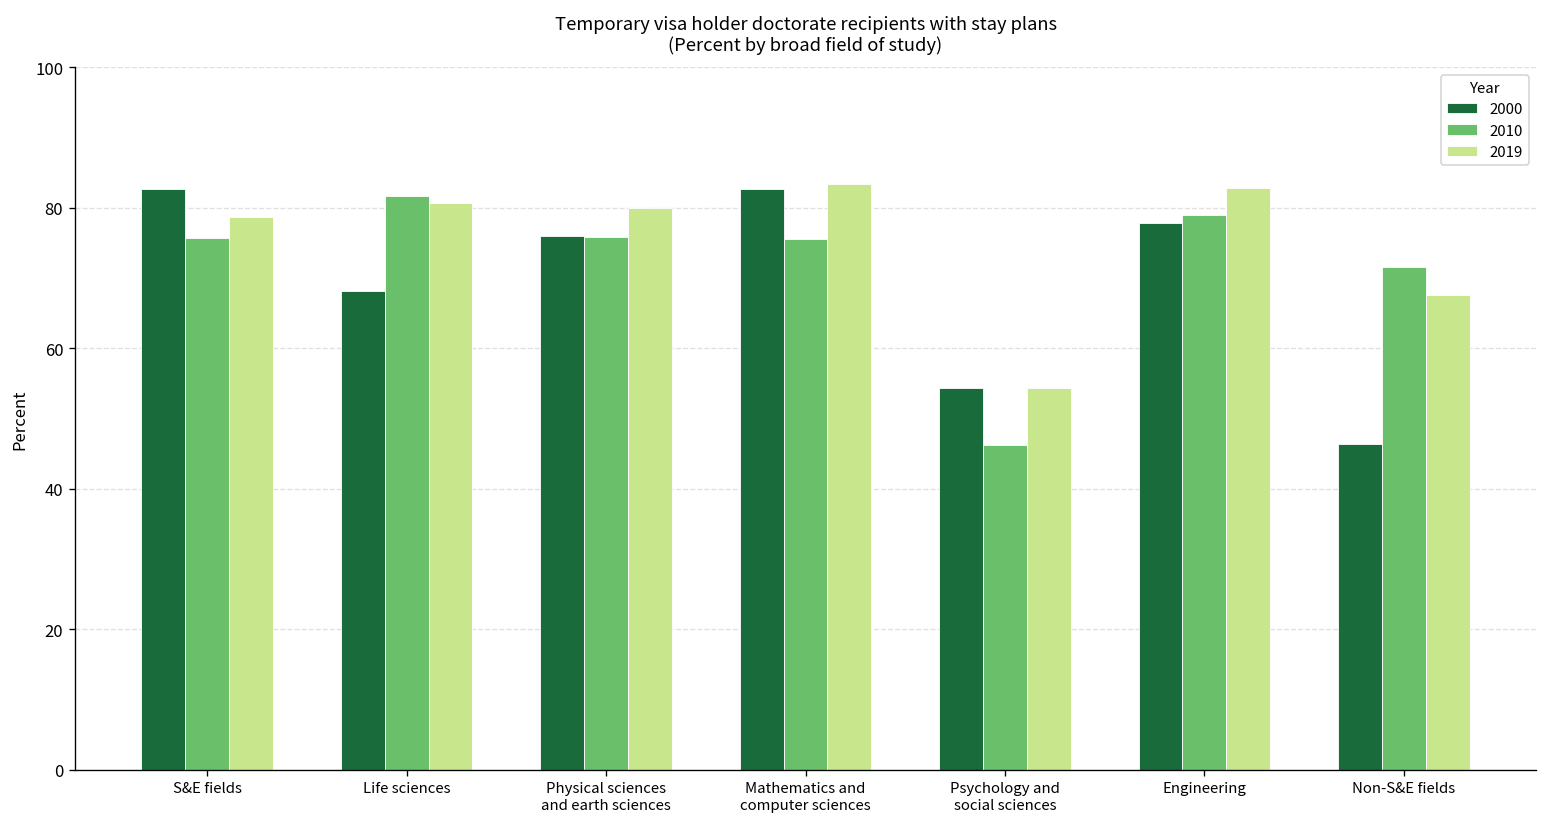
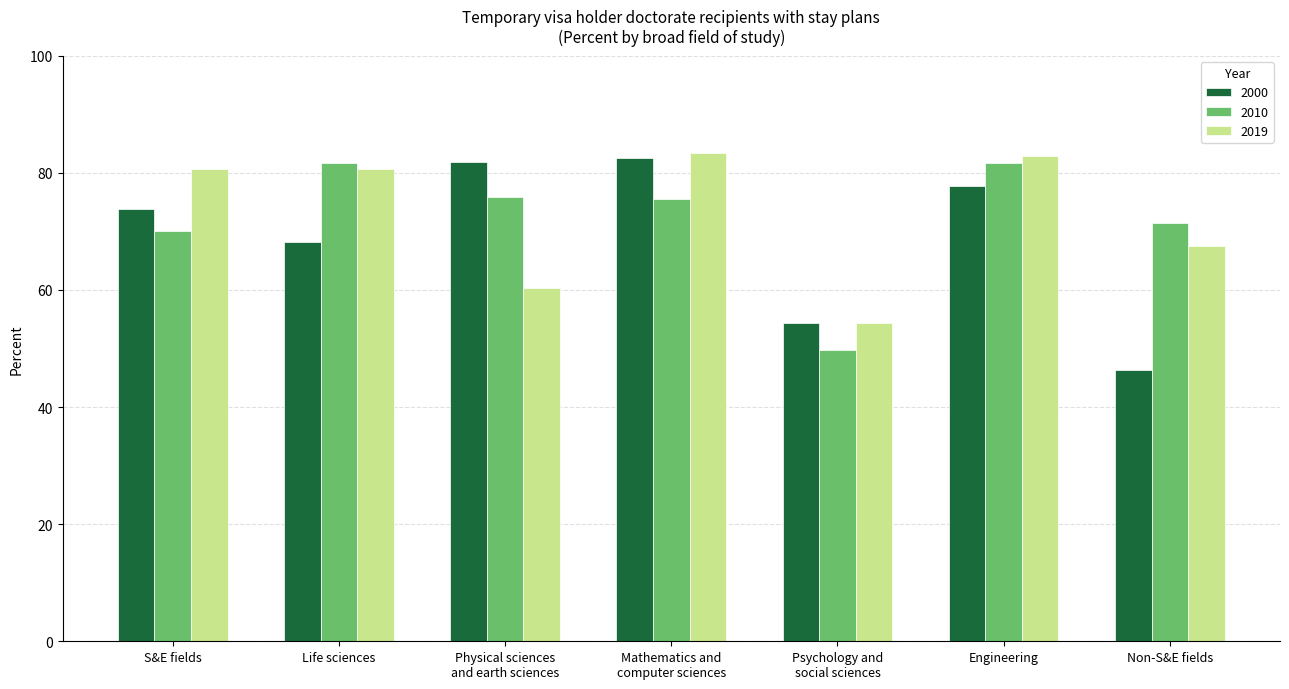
  {
    "2000": {
-     "S&E fields": 83,
+     "S&E fields": 74,
      "Life sciences": 68,
-     "Physical sciences and earth sciences": 76,
+     "Physical sciences and earth sciences": 82,
      "Mathematics and computer sciences": 83,
      "Psychology and social sciences": 54,
      "Engineering": 78,
      "Non-S&E fields": 46
    },
    "2010": {
-     "S&E fields": 76,
+     "S&E fields": 70,
      "Life sciences": 82,
      "Physical sciences and earth sciences": 76,
      "Mathematics and computer sciences": 76,
-     "Psychology and social sciences": 46,
-     "Engineering": 79,
+     "Psychology and social sciences": 50,
+     "Engineering": 82,
      "Non-S&E fields": 72
    },
    "2019": {
-     "S&E fields": 79,
+     "S&E fields": 81,
      "Life sciences": 81,
-     "Physical sciences and earth sciences": 80,
+     "Physical sciences and earth sciences": 60,
      "Mathematics and computer sciences": 83,
      "Psychology and social sciences": 54,
      "Engineering": 83,
      "Non-S&E fields": 68
    }
  }
